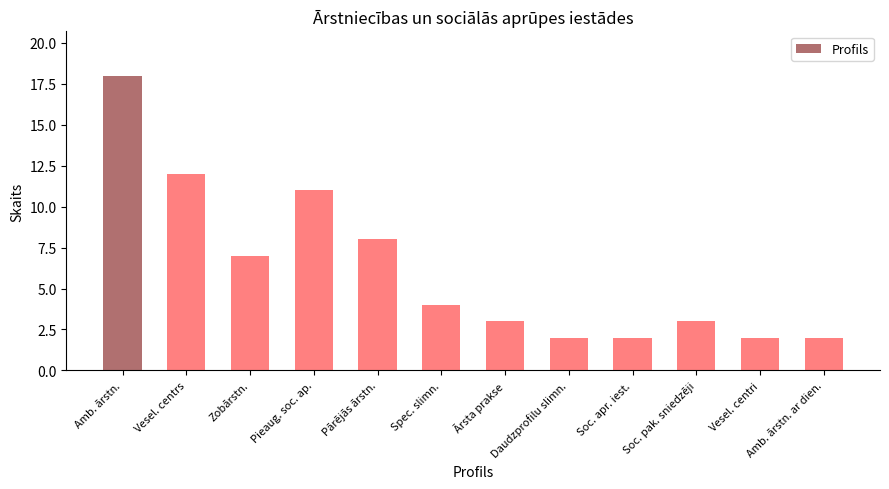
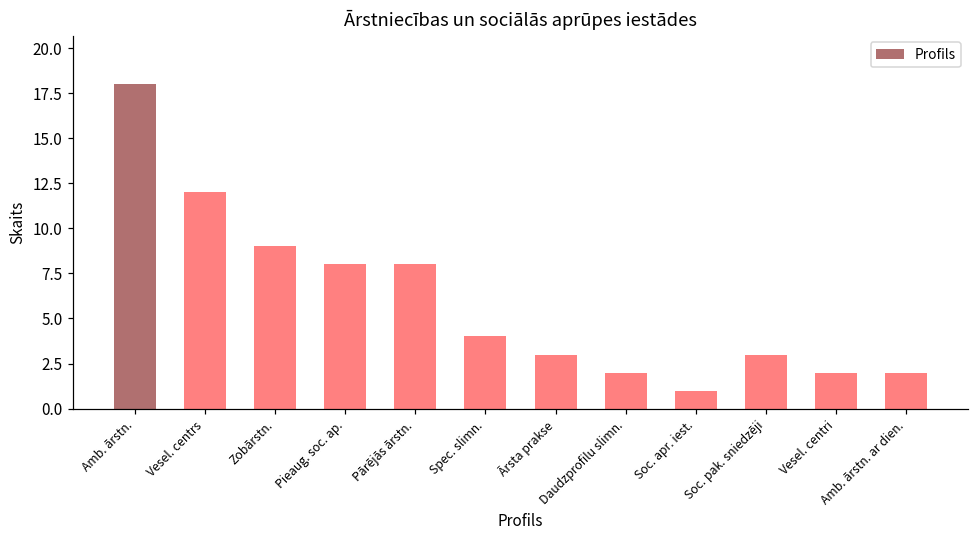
  {
    "Amb. ārstn.": 18,
    "Vesel. centrs": 12,
-   "Zobārstn.": 7,
-   "Pieaug. soc. ap.": 11,
+   "Zobārstn.": 9,
+   "Pieaug. soc. ap.": 8,
    "Pārējās ārstn.": 8,
    "Spec. slimn.": 4,
    "Ārsta prakse": 3,
    "Daudzprofilu slimn.": 2,
-   "Soc. apr. iest.": 2,
+   "Soc. apr. iest.": 1,
    "Soc. pak. sniedzēji": 3,
    "Vesel. centri": 2,
    "Amb. ārstn. ar dien.": 2
  }
